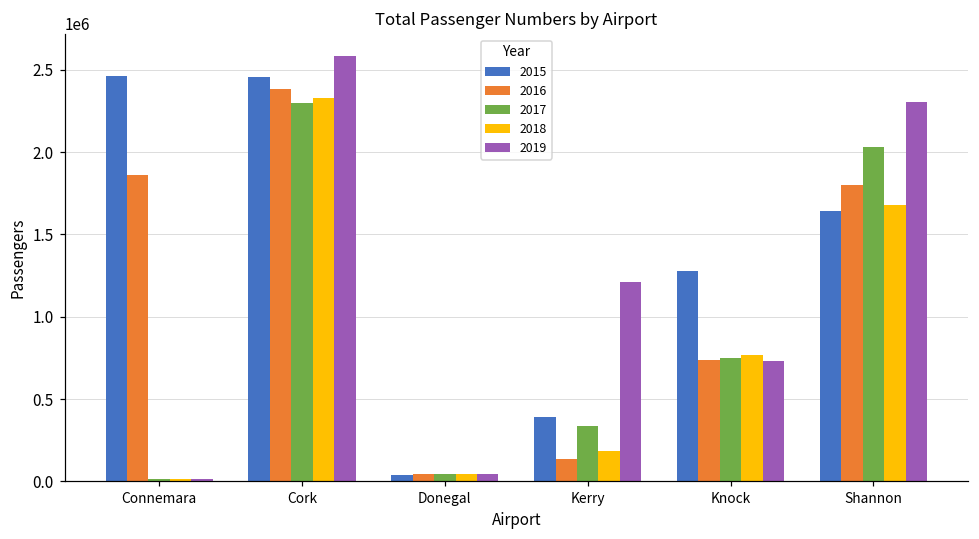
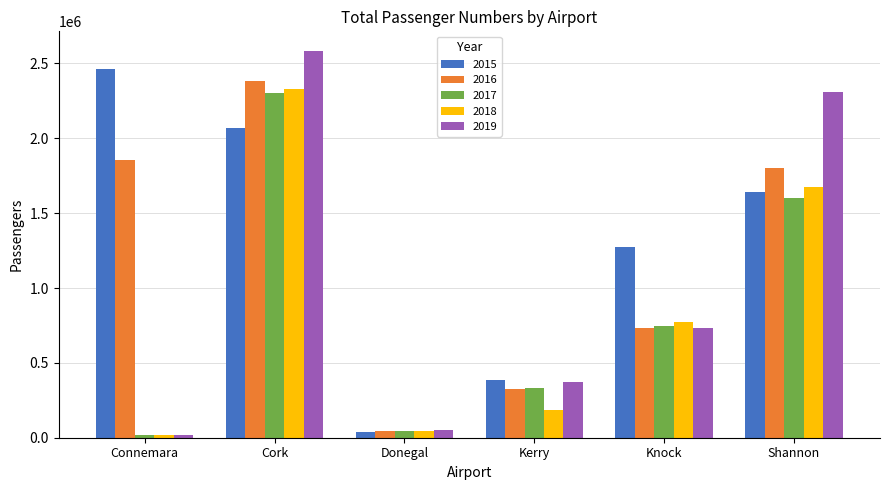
  {
    "2015": {
      "Connemara": 2460000,
-     "Cork": 2450000,
+     "Cork": 2070000,
      "Donegal": 40000,
      "Kerry": 390000,
      "Knock": 1280000,
      "Shannon": 1640000
    },
    "2016": {
      "Connemara": 1860000,
      "Cork": 2380000,
      "Donegal": 40000,
-     "Kerry": 130000,
+     "Kerry": 330000,
      "Knock": 740000,
      "Shannon": 1800000
    },
    "2017": {
      "Cork": 2300000,
      "Donegal": 50000,
      "Kerry": 340000,
      "Knock": 750000,
-     "Shannon": 2030000
+     "Shannon": 1600000
    },
    "2018": {
      "Cork": 2330000,
      "Donegal": 50000,
      "Kerry": 180000,
      "Knock": 770000,
      "Shannon": 1680000
    },
    "2019": {
      "Cork": 2590000,
      "Donegal": 50000,
-     "Kerry": 1210000,
+     "Kerry": 370000,
      "Knock": 730000,
      "Shannon": 2310000
    }
  }
